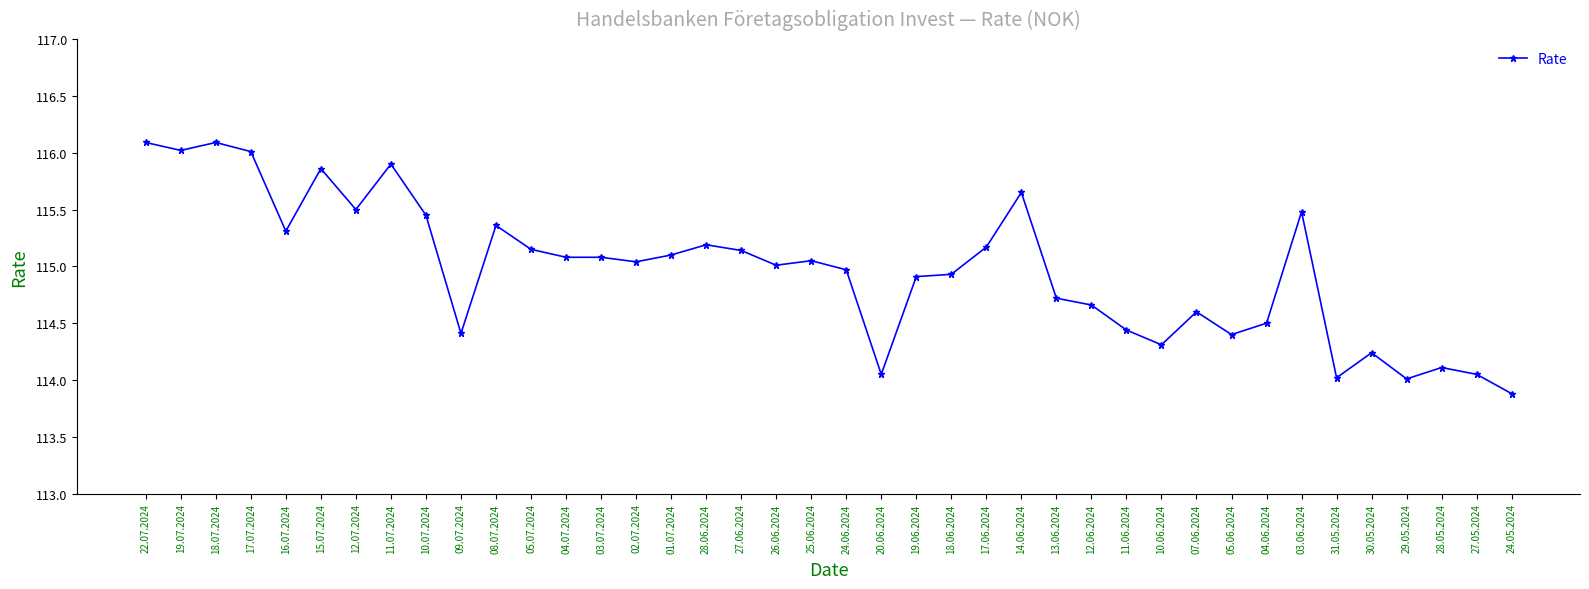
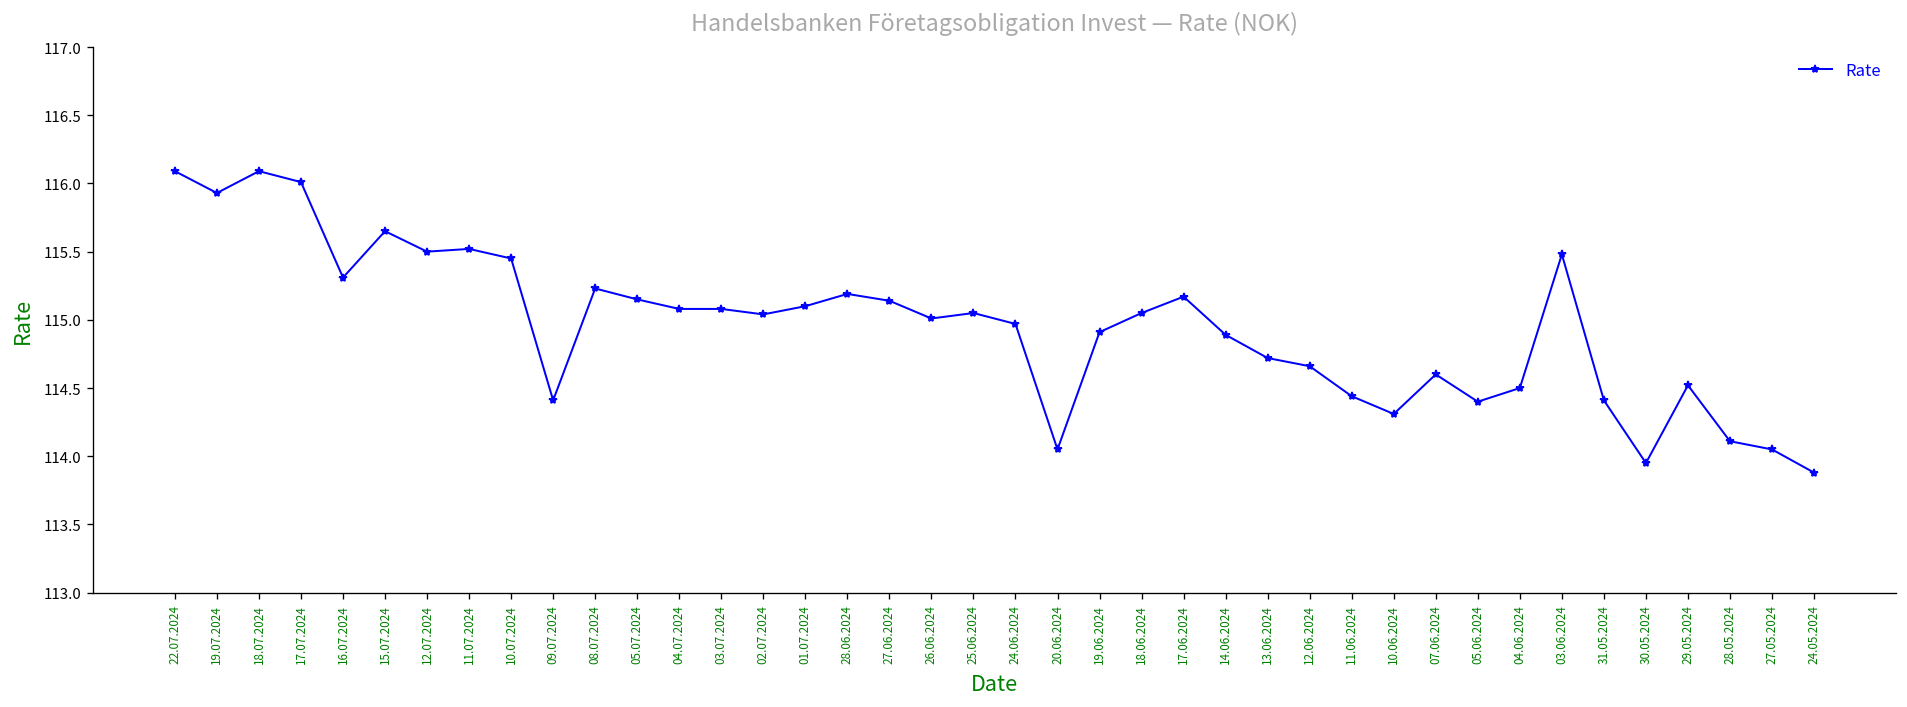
  {
    "22.07.2024": 116.09,
-   "19.07.2024": 116.02,
+   "19.07.2024": 115.93,
    "18.07.2024": 116.09,
    "17.07.2024": 116.01,
    "16.07.2024": 115.31,
-   "15.07.2024": 115.86,
+   "15.07.2024": 115.65,
    "12.07.2024": 115.50,
-   "11.07.2024": 115.90,
+   "11.07.2024": 115.52,
    "10.07.2024": 115.45,
    "09.07.2024": 114.41,
-   "08.07.2024": 115.36,
+   "08.07.2024": 115.23,
    "05.07.2024": 115.15,
    "04.07.2024": 115.08,
    "03.07.2024": 115.08,
    "02.07.2024": 115.04,
    "01.07.2024": 115.10,
    "28.06.2024": 115.19,
    "27.06.2024": 115.14,
    "26.06.2024": 115.01,
    "25.06.2024": 115.05,
    "24.06.2024": 114.97,
    "20.06.2024": 114.05,
    "19.06.2024": 114.91,
-   "18.06.2024": 114.93,
+   "18.06.2024": 115.05,
    "17.06.2024": 115.17,
-   "14.06.2024": 115.65,
+   "14.06.2024": 114.89,
    "13.06.2024": 114.72,
    "12.06.2024": 114.66,
    "11.06.2024": 114.44,
    "10.06.2024": 114.31,
    "07.06.2024": 114.60,
    "05.06.2024": 114.40,
    "04.06.2024": 114.50,
    "03.06.2024": 115.48,
-   "31.05.2024": 114.02,
-   "30.05.2024": 114.24,
-   "29.05.2024": 114.01,
+   "31.05.2024": 114.41,
+   "30.05.2024": 113.95,
+   "29.05.2024": 114.52,
    "28.05.2024": 114.11,
    "27.05.2024": 114.05,
    "24.05.2024": 113.88
  }
